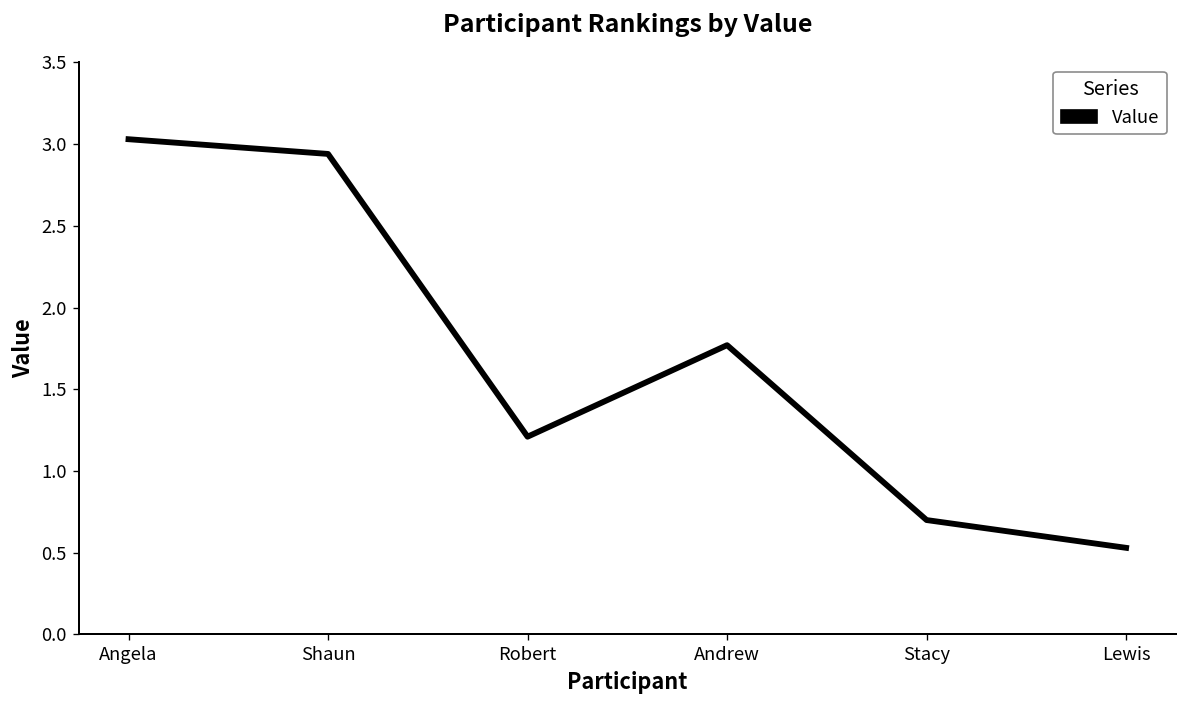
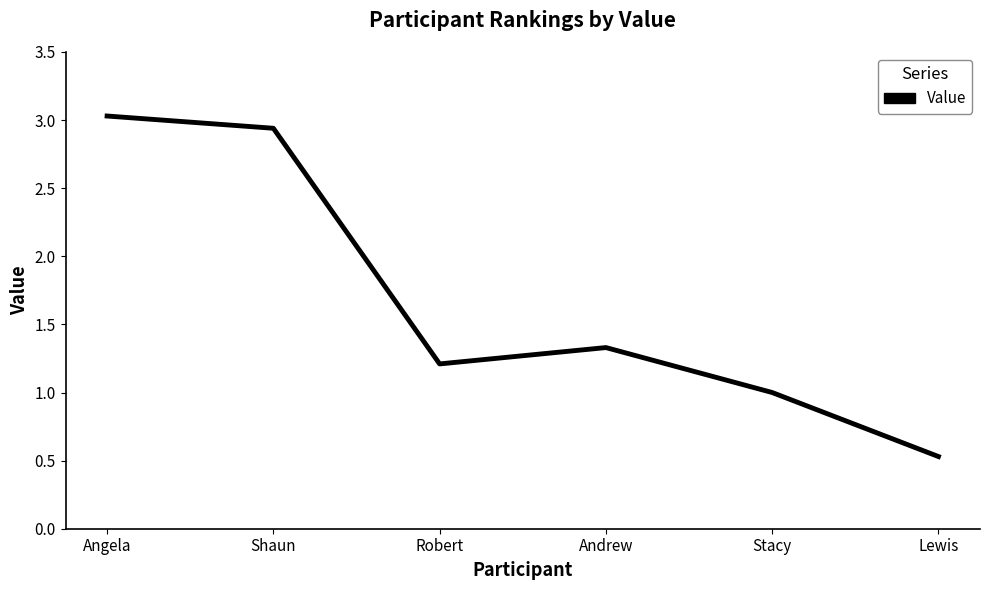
  {
    "Angela": 3.03,
    "Shaun": 2.94,
    "Robert": 1.21,
-   "Andrew": 1.77,
-   "Stacy": 0.7,
+   "Andrew": 1.33,
+   "Stacy": 1.0,
    "Lewis": 0.53
  }
